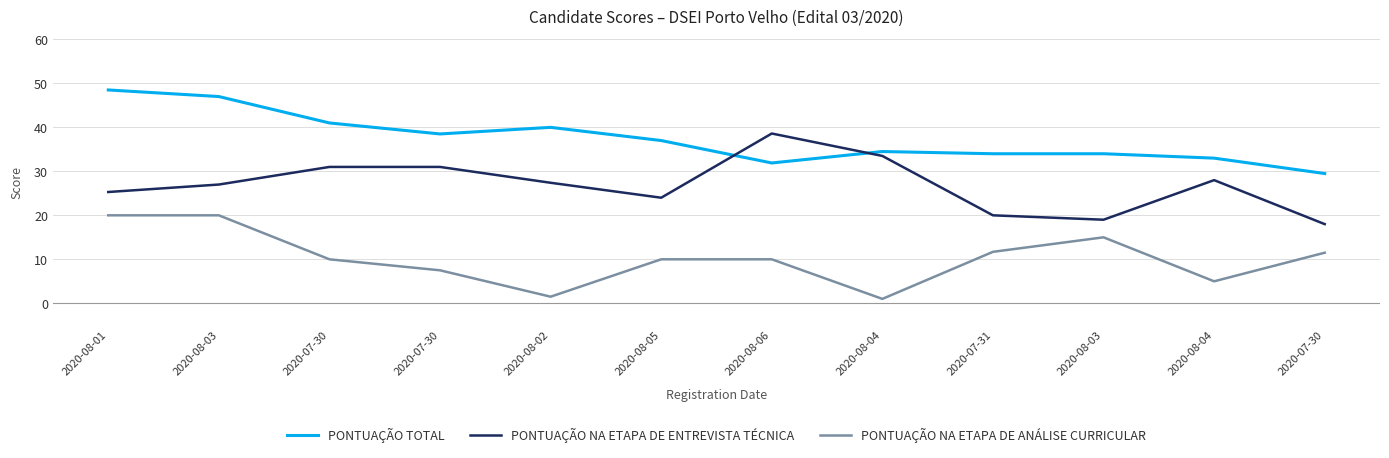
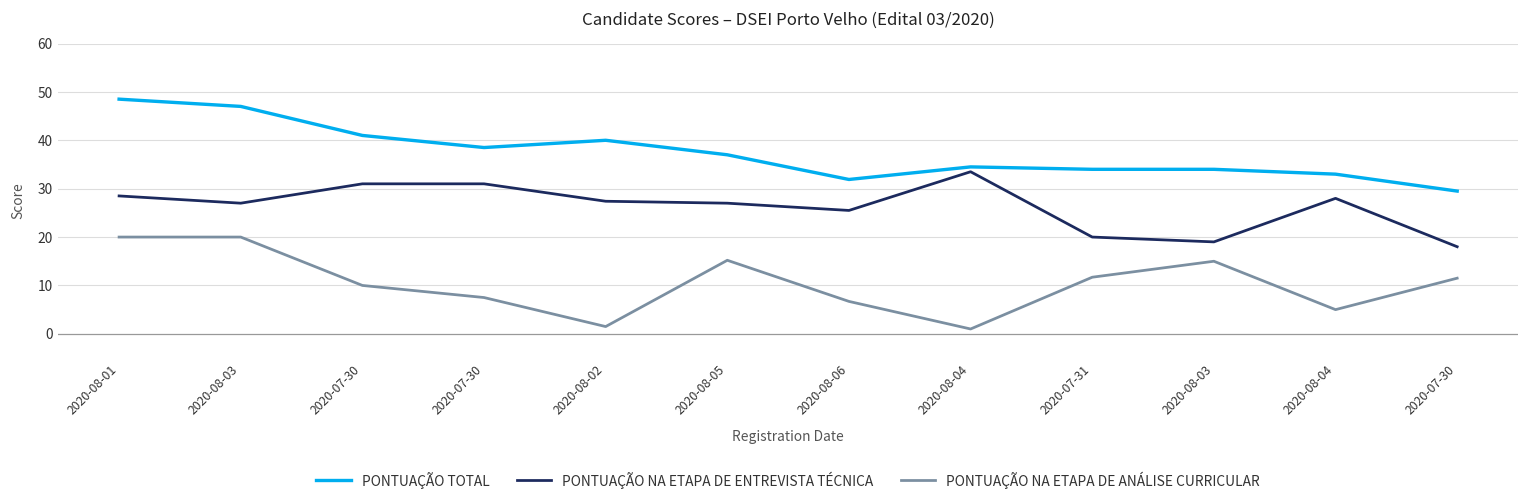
  {
    "PONTUAÇÃO TOTAL": {
      "2020-08-01": 49,
      "2020-08-02": 40,
      "2020-08-05": 37,
      "2020-08-06": 32,
      "2020-07-31": 34
    },
    "PONTUAÇÃO NA ETAPA DE ENTREVISTA TÉCNICA": {
-     "2020-08-01": 25,
+     "2020-08-01": 29,
      "2020-08-02": 27,
-     "2020-08-05": 24,
-     "2020-08-06": 39,
+     "2020-08-05": 27,
+     "2020-08-06": 26,
      "2020-07-31": 20
    },
    "PONTUAÇÃO NA ETAPA DE ANÁLISE CURRICULAR": {
      "2020-08-01": 20,
      "2020-08-02": 2,
-     "2020-08-05": 10,
-     "2020-08-06": 10,
+     "2020-08-05": 15,
+     "2020-08-06": 7,
      "2020-07-31": 12
    }
  }
